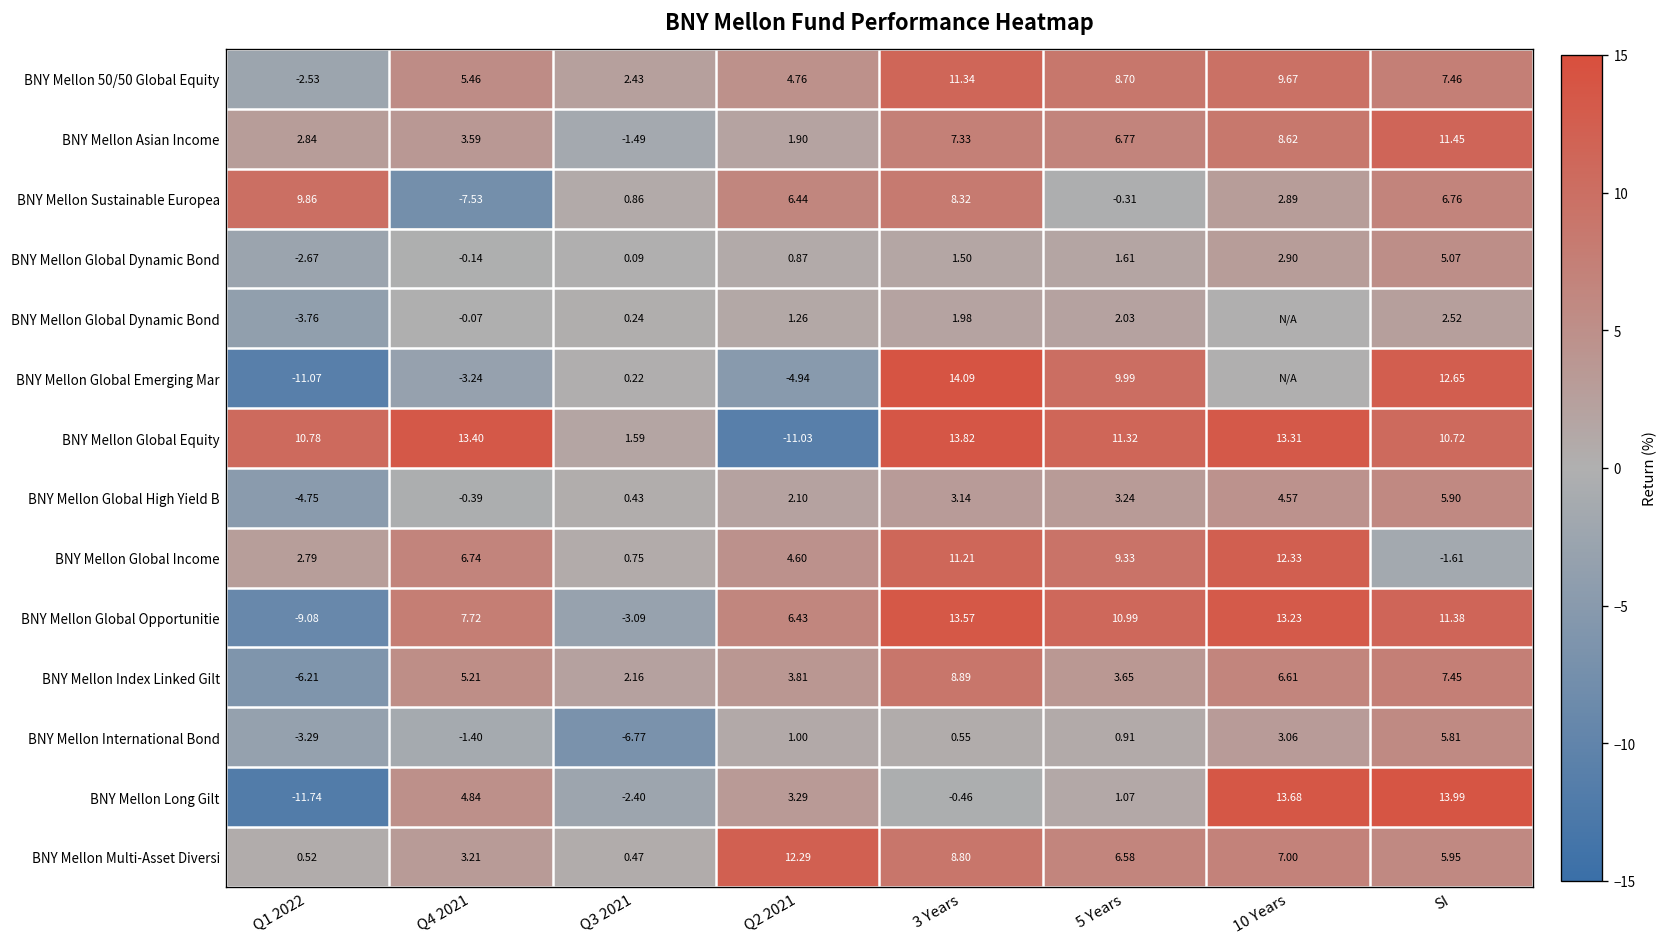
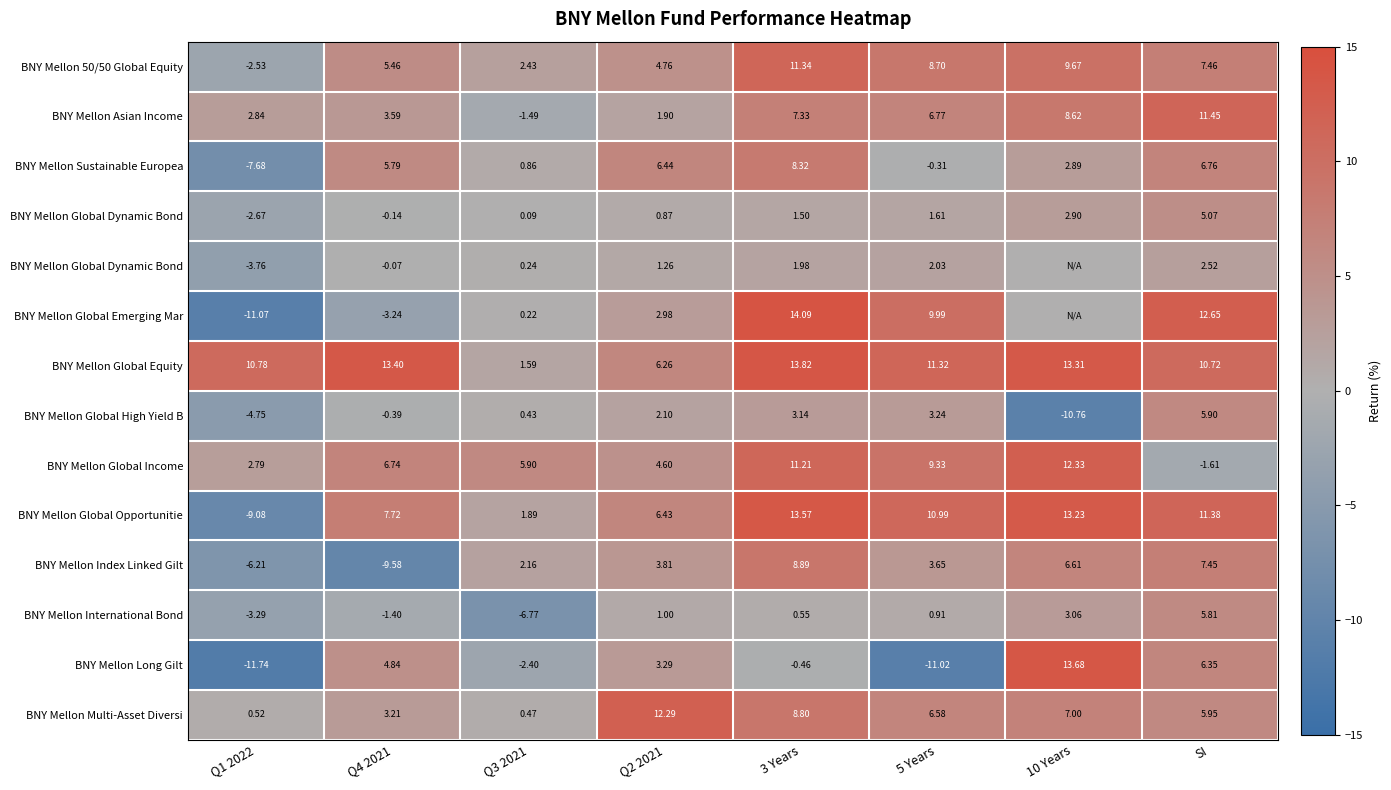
  {
    "BNY Mellon 50/50 Global Equity": {
      "Q1 2022": -2.53,
      "Q4 2021": 5.46,
      "Q3 2021": 2.43,
      "Q2 2021": 4.76,
      "3 Years": 11.34,
      "5 Years": 8.70,
      "10 Years": 9.67,
      "SI": 7.46
    },
    "BNY Mellon Asian Income": {
      "Q1 2022": 2.84,
      "Q4 2021": 3.59,
      "Q3 2021": -1.49,
      "Q2 2021": 1.90,
      "3 Years": 7.33,
      "5 Years": 6.77,
      "10 Years": 8.62,
      "SI": 11.45
    },
    "BNY Mellon Sustainable Europea": {
-     "Q1 2022": 9.86,
-     "Q4 2021": -7.53,
+     "Q1 2022": -7.68,
+     "Q4 2021": 5.79,
      "Q3 2021": 0.86,
      "Q2 2021": 6.44,
      "3 Years": 8.32,
      "5 Years": -0.31,
      "10 Years": 2.89,
      "SI": 6.76
    },
    "BNY Mellon Global Emerging Mar": {
      "Q1 2022": -11.07,
      "Q4 2021": -3.24,
      "Q3 2021": 0.22,
-     "Q2 2021": -4.94,
+     "Q2 2021": 2.98,
      "3 Years": 14.09,
      "5 Years": 9.99,
      "SI": 12.65
    },
    "BNY Mellon Global Equity": {
      "Q1 2022": 10.78,
      "Q4 2021": 13.40,
      "Q3 2021": 1.59,
-     "Q2 2021": -11.03,
+     "Q2 2021": 6.26,
      "3 Years": 13.82,
      "5 Years": 11.32,
      "10 Years": 13.31,
      "SI": 10.72
    },
    "BNY Mellon Global High Yield B": {
      "Q1 2022": -4.75,
      "Q4 2021": -0.39,
      "Q3 2021": 0.43,
      "Q2 2021": 2.10,
      "3 Years": 3.14,
      "5 Years": 3.24,
-     "10 Years": 4.57,
+     "10 Years": -10.76,
      "SI": 5.90
    },
    "BNY Mellon Global Income": {
      "Q1 2022": 2.79,
      "Q4 2021": 6.74,
-     "Q3 2021": 0.75,
+     "Q3 2021": 5.90,
      "Q2 2021": 4.60,
      "3 Years": 11.21,
      "5 Years": 9.33,
      "10 Years": 12.33,
      "SI": -1.61
    },
    "BNY Mellon Global Opportunitie": {
      "Q1 2022": -9.08,
      "Q4 2021": 7.72,
-     "Q3 2021": -3.09,
+     "Q3 2021": 1.89,
      "Q2 2021": 6.43,
      "3 Years": 13.57,
      "5 Years": 10.99,
      "10 Years": 13.23,
      "SI": 11.38
    },
    "BNY Mellon Index Linked Gilt": {
      "Q1 2022": -6.21,
-     "Q4 2021": 5.21,
+     "Q4 2021": -9.58,
      "Q3 2021": 2.16,
      "Q2 2021": 3.81,
      "3 Years": 8.89,
      "5 Years": 3.65,
      "10 Years": 6.61,
      "SI": 7.45
    },
    "BNY Mellon International Bond": {
      "Q1 2022": -3.29,
      "Q4 2021": -1.40,
      "Q3 2021": -6.77,
      "Q2 2021": 1.00,
      "3 Years": 0.55,
      "5 Years": 0.91,
      "10 Years": 3.06,
      "SI": 5.81
    },
    "BNY Mellon Long Gilt": {
      "Q1 2022": -11.74,
      "Q4 2021": 4.84,
      "Q3 2021": -2.40,
      "Q2 2021": 3.29,
      "3 Years": -0.46,
-     "5 Years": 1.07,
+     "5 Years": -11.02,
      "10 Years": 13.68,
-     "SI": 13.99
+     "SI": 6.35
    },
    "BNY Mellon Multi-Asset Diversi": {
      "Q1 2022": 0.52,
      "Q4 2021": 3.21,
      "Q3 2021": 0.47,
      "Q2 2021": 12.29,
      "3 Years": 8.80,
      "5 Years": 6.58,
      "10 Years": 7.00,
      "SI": 5.95
    }
  }
